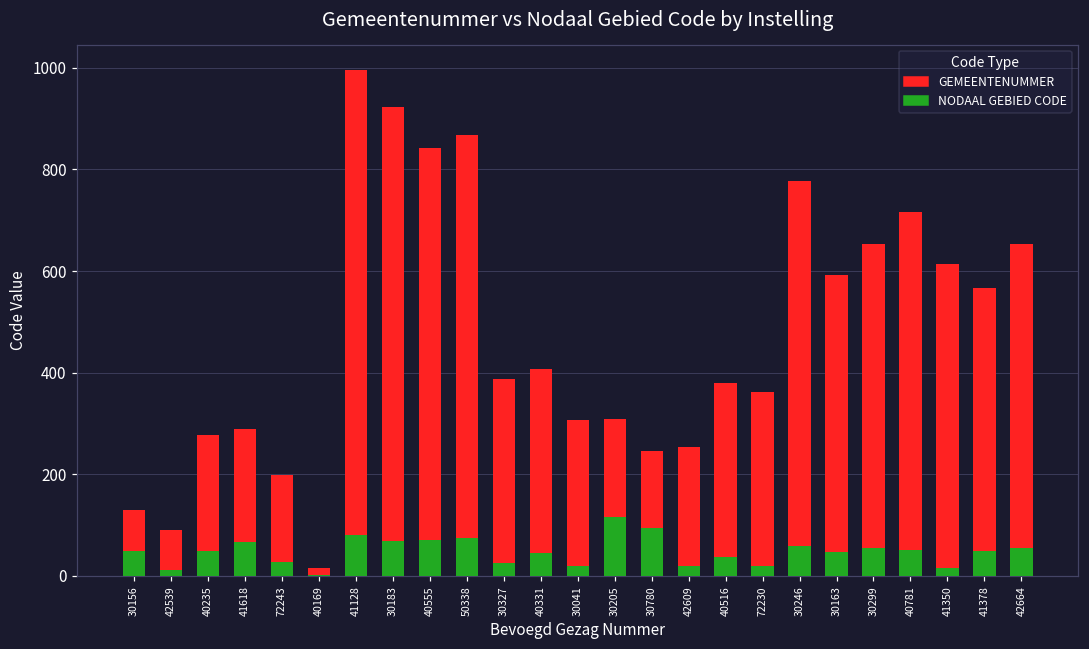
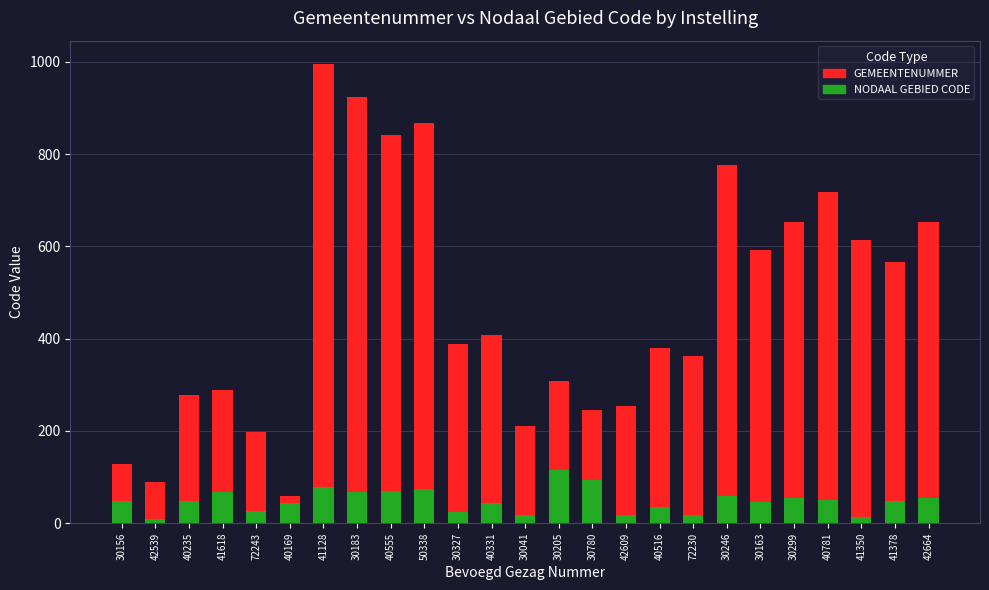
  {
    "NODAAL GEBIED CODE": {
      "30156": 50,
      "42539": 10,
      "40235": 50,
      "41618": 70,
      "72243": 30,
-     "40169": 0,
+     "40169": 40,
      "41128": 80,
      "30183": 70,
      "40555": 70,
      "50338": 70,
      "30327": 30,
      "40331": 40,
      "30041": 20,
      "30205": 120,
      "30780": 90,
      "42609": 20,
      "40516": 40,
      "72230": 20,
      "30246": 60,
      "30163": 50,
      "30299": 50,
      "40781": 50,
      "41350": 10,
      "41378": 50,
      "42664": 50
    },
    "GEMEENTENUMMER": {
      "30156": 80,
      "42539": 80,
      "40235": 230,
      "41618": 220,
      "72243": 170,
      "40169": 10,
      "41128": 920,
      "30183": 860,
      "40555": 770,
      "50338": 790,
      "30327": 360,
      "40331": 360,
-     "30041": 290,
+     "30041": 190,
      "30205": 190,
      "30780": 150,
      "42609": 240,
      "40516": 340,
      "72230": 340,
      "30246": 720,
      "30163": 550,
      "30299": 600,
      "40781": 670,
      "41350": 600,
      "41378": 520,
      "42664": 600
    }
  }
